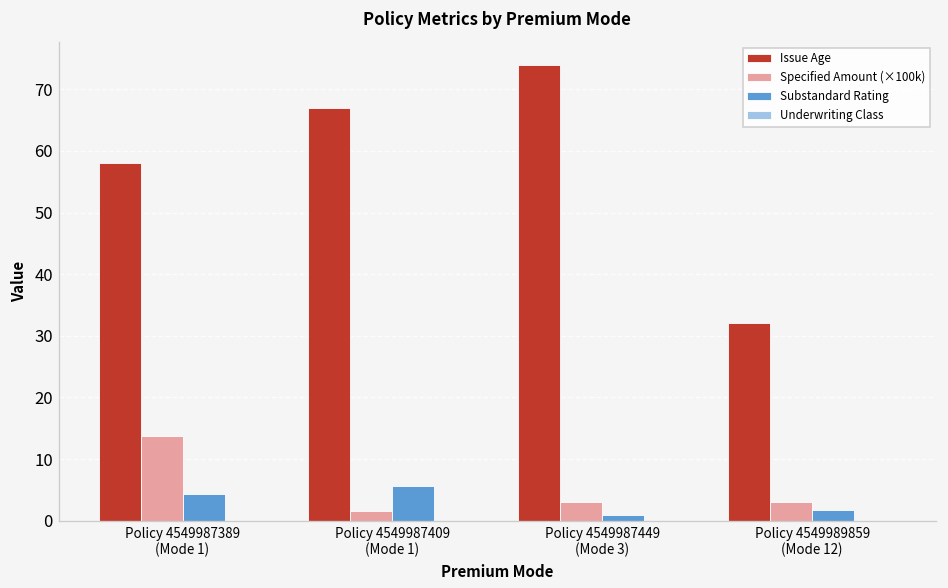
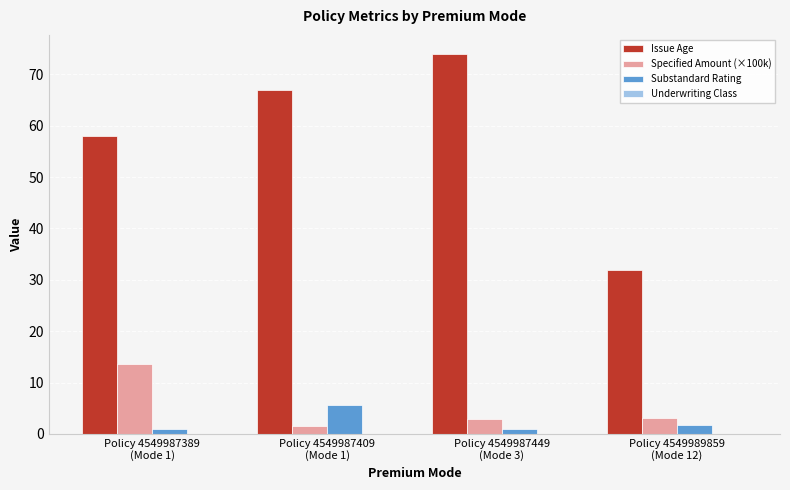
  {
    "Issue Age": {
      "Policy 4549987389 (Mode 1)": 58,
      "Policy 4549987409 (Mode 1)": 67,
      "Policy 4549987449 (Mode 3)": 74,
      "Policy 4549989859 (Mode 12)": 32
    },
    "Specified Amount (×100k)": {
      "Policy 4549987389 (Mode 1)": 14,
      "Policy 4549987409 (Mode 1)": 2,
      "Policy 4549987449 (Mode 3)": 3,
      "Policy 4549989859 (Mode 12)": 3
    },
    "Substandard Rating": {
-     "Policy 4549987389 (Mode 1)": 4,
+     "Policy 4549987389 (Mode 1)": 1,
      "Policy 4549987409 (Mode 1)": 6,
      "Policy 4549987449 (Mode 3)": 1,
      "Policy 4549989859 (Mode 12)": 2
    },
    "Underwriting Class": {
      "Policy 4549987389 (Mode 1)": 0,
      "Policy 4549987409 (Mode 1)": 0,
      "Policy 4549987449 (Mode 3)": 0,
      "Policy 4549989859 (Mode 12)": 0
    }
  }
